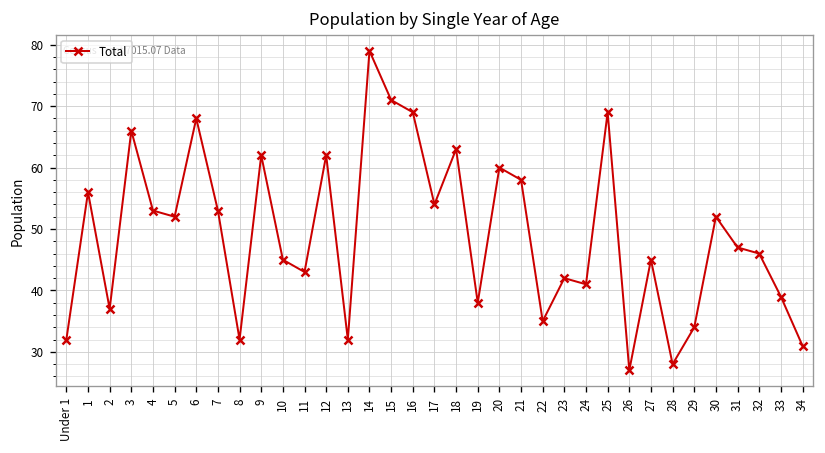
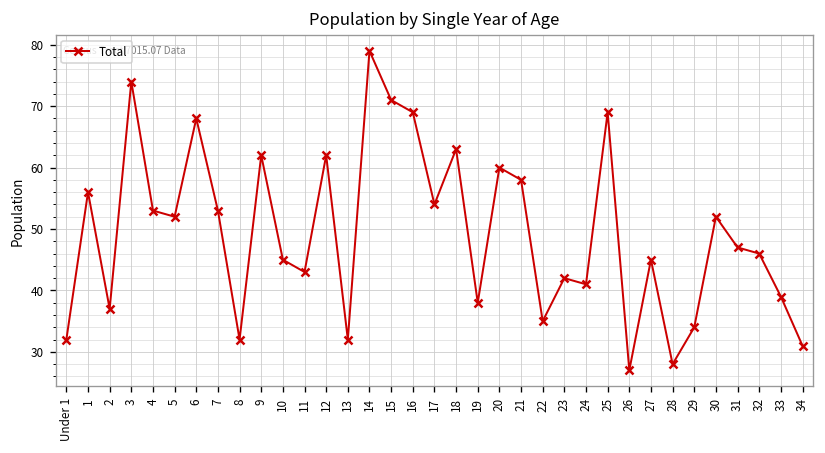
  {
    "Under 1": 32,
    "1": 56,
    "2": 37,
-   "3": 66,
+   "3": 74,
    "4": 53,
    "5": 52,
    "6": 68,
    "7": 53,
    "8": 32,
    "9": 62,
    "10": 45,
    "11": 43,
    "12": 62,
    "13": 32,
    "14": 79,
    "15": 71,
    "16": 69,
    "17": 54,
    "18": 63,
    "19": 38,
    "20": 60,
    "21": 58,
    "22": 35,
    "23": 42,
    "24": 41,
    "25": 69,
    "26": 27,
    "27": 45,
    "28": 28,
    "29": 34,
    "30": 52,
    "31": 47,
    "32": 46,
    "33": 39,
    "34": 31
  }
